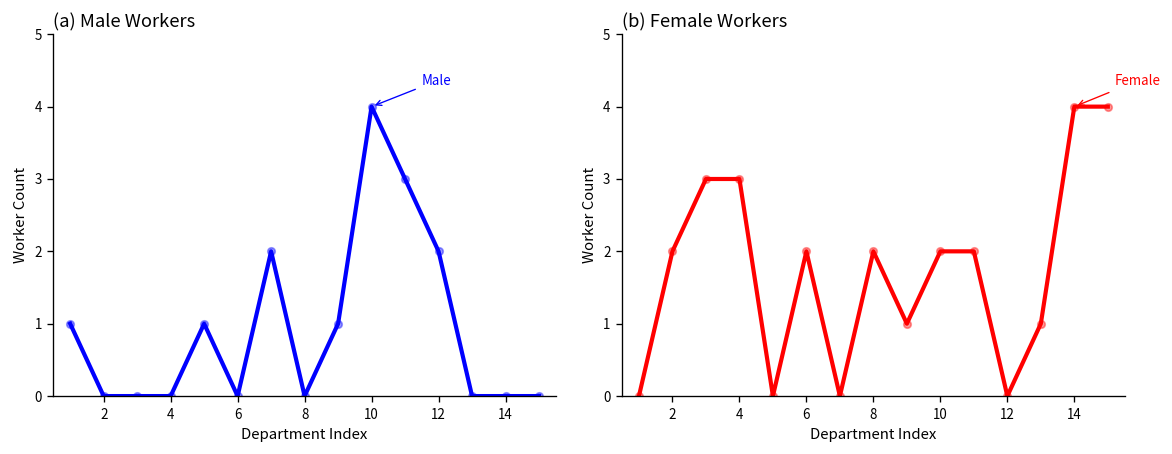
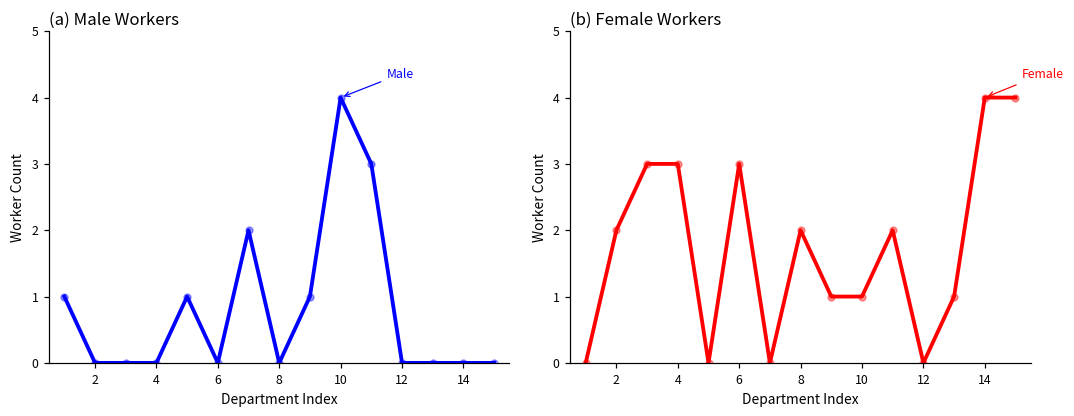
  {
    "(a) Male Workers": {
      "2": 0,
      "4": 0,
      "6": 0,
      "8": 0,
      "10": 4,
-     "12": 2,
+     "12": 0,
      "14": 0
    },
    "(b) Female Workers": {
      "2": 2,
      "4": 3,
-     "6": 2,
+     "6": 3,
      "8": 2,
-     "10": 2,
+     "10": 1,
      "12": 0,
      "14": 4
    }
  }
